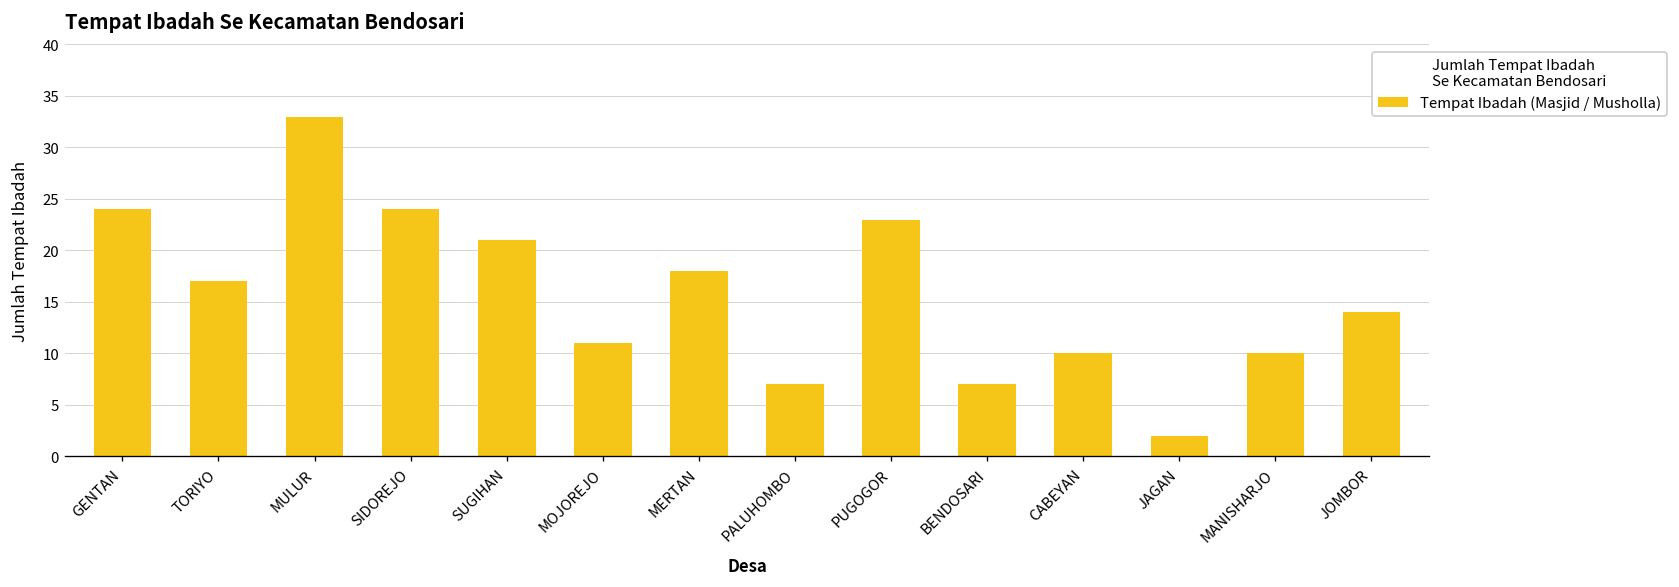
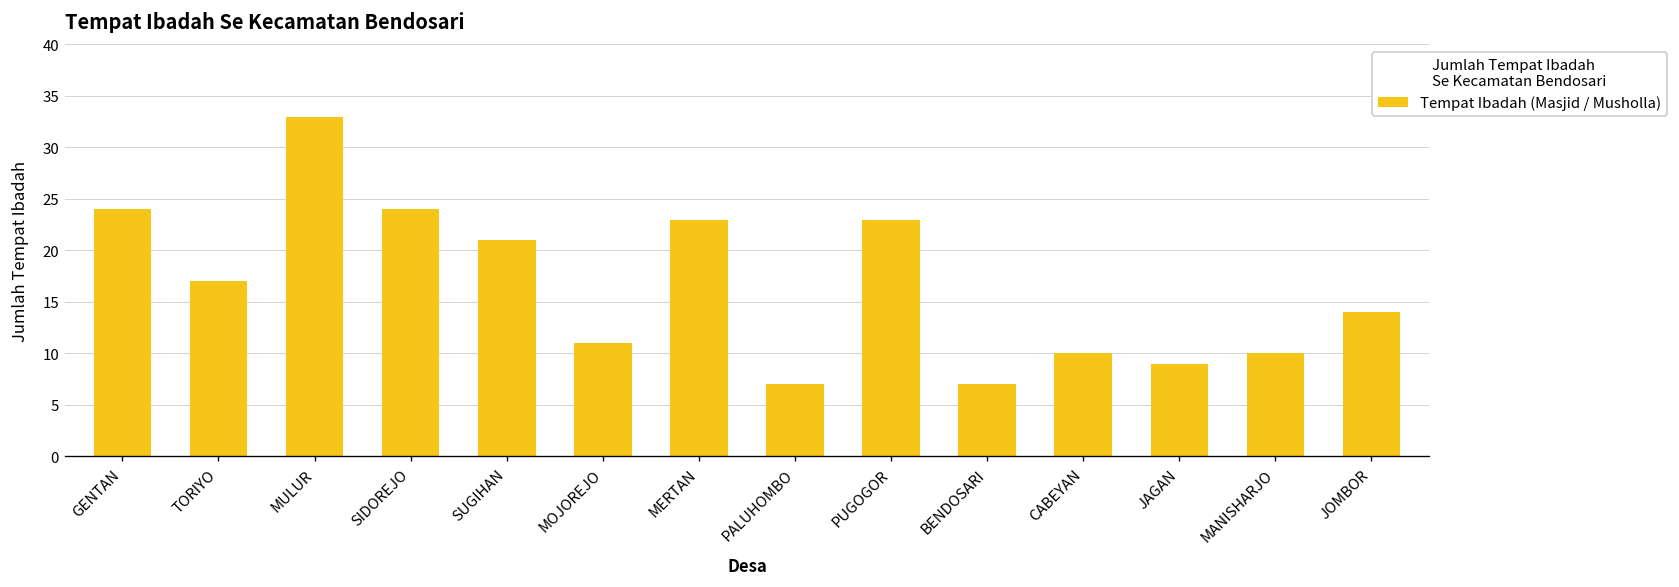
  {
    "GENTAN": 24,
    "TORIYO": 17,
    "MULUR": 33,
    "SIDOREJO": 24,
    "SUGIHAN": 21,
    "MOJOREJO": 11,
-   "MERTAN": 18,
+   "MERTAN": 23,
    "PALUHOMBO": 7,
    "PUGOGOR": 23,
    "BENDOSARI": 7,
    "CABEYAN": 10,
-   "JAGAN": 2,
+   "JAGAN": 9,
    "MANISHARJO": 10,
    "JOMBOR": 14
  }
